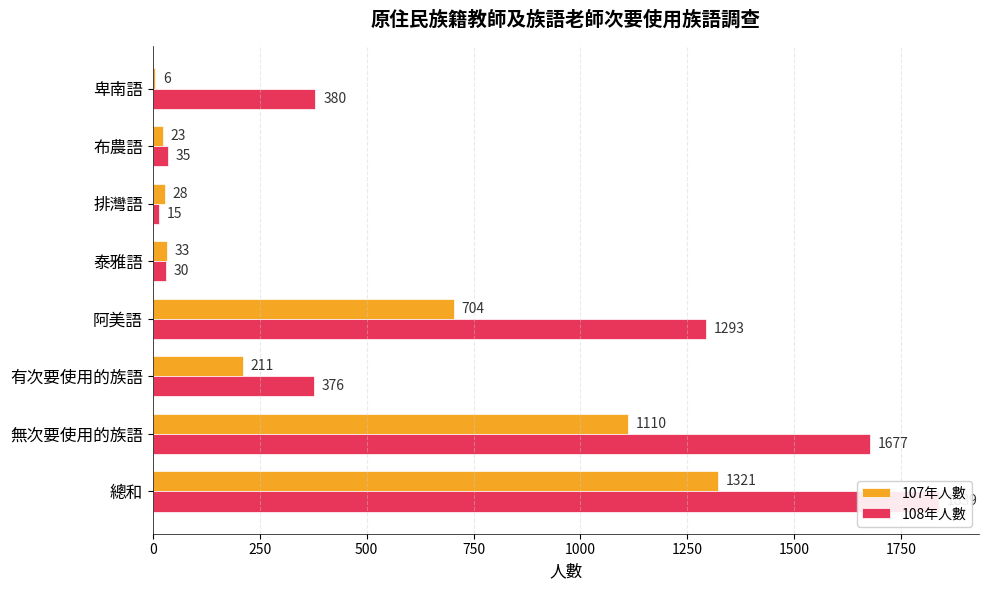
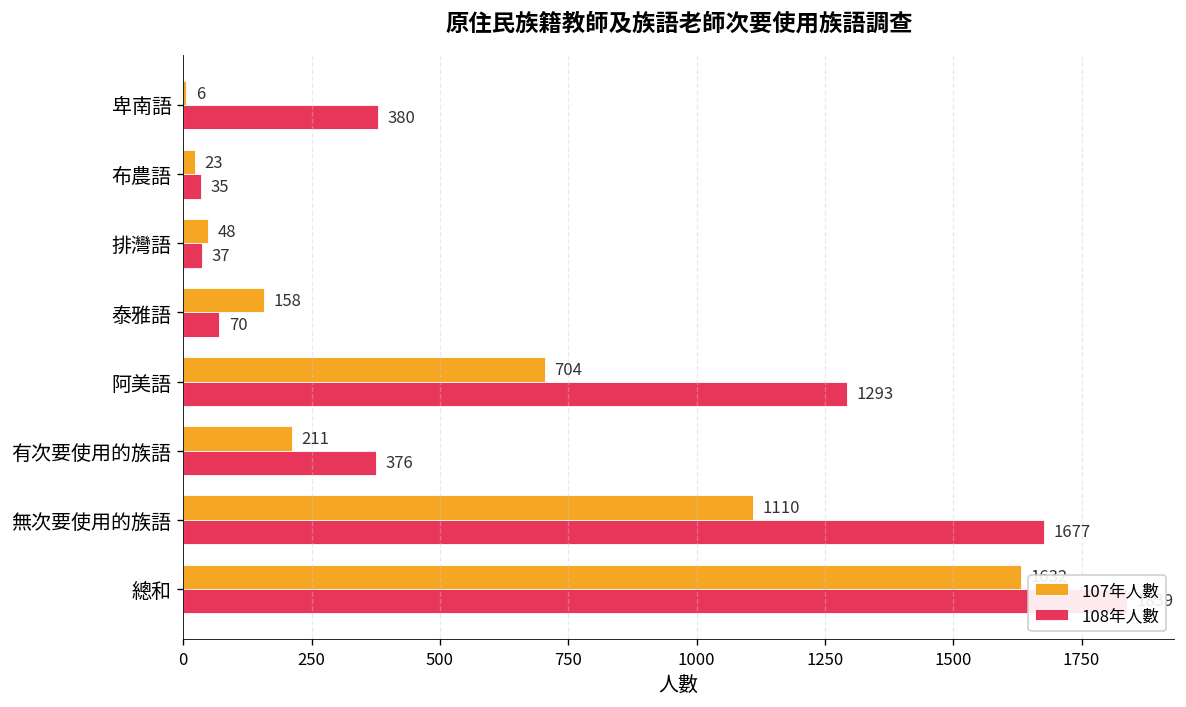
  {
    "107年人數": {
      "卑南語": 6,
      "布農語": 23,
-     "排灣語": 28,
-     "泰雅語": 33,
+     "排灣語": 48,
+     "泰雅語": 158,
      "阿美語": 704,
      "有次要使用的族語": 211,
      "無次要使用的族語": 1110,
-     "總和": 1320
+     "總和": 1630
    },
    "108年人數": {
      "卑南語": 380,
      "布農語": 35,
-     "排灣語": 15,
-     "泰雅語": 30,
+     "排灣語": 37,
+     "泰雅語": 70,
      "阿美語": 1293,
      "有次要使用的族語": 376,
      "無次要使用的族語": 1677
    }
  }
